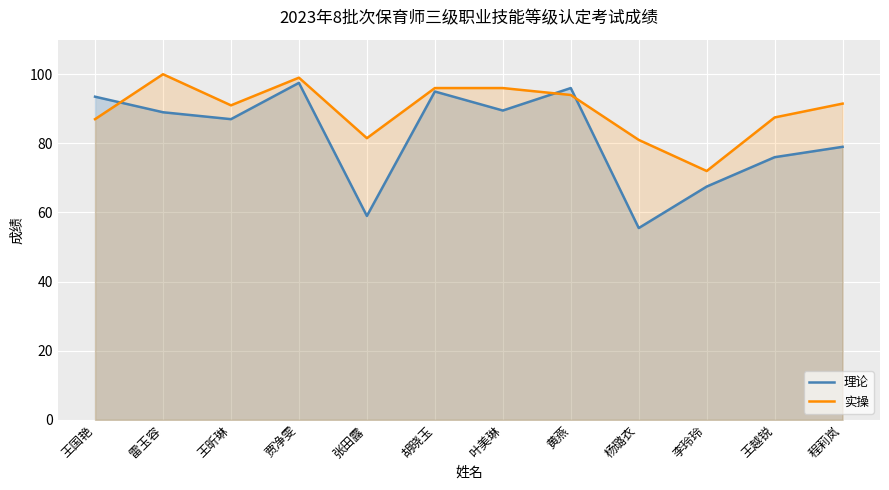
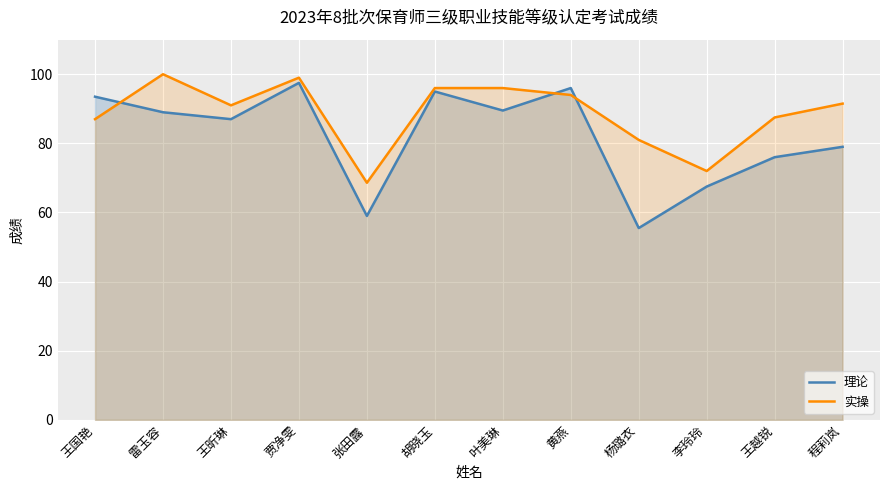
  {
    "理论": {
      "王国艳": 94,
      "雷玉容": 89,
      "王昕琳": 87,
      "贾净雯": 98,
      "张田露": 59,
      "胡晓玉": 95,
      "叶美琳": 90,
      "黄燕": 96,
      "杨璐衣": 56,
      "李玲玲": 68,
      "王越锐": 76,
      "程莉岚": 79
    },
    "实操": {
      "王国艳": 87,
      "雷玉容": 100,
      "王昕琳": 91,
      "贾净雯": 99,
-     "张田露": 82,
+     "张田露": 69,
      "胡晓玉": 96,
      "叶美琳": 96,
      "黄燕": 94,
      "杨璐衣": 81,
      "李玲玲": 72,
      "王越锐": 88,
      "程莉岚": 92
    }
  }
